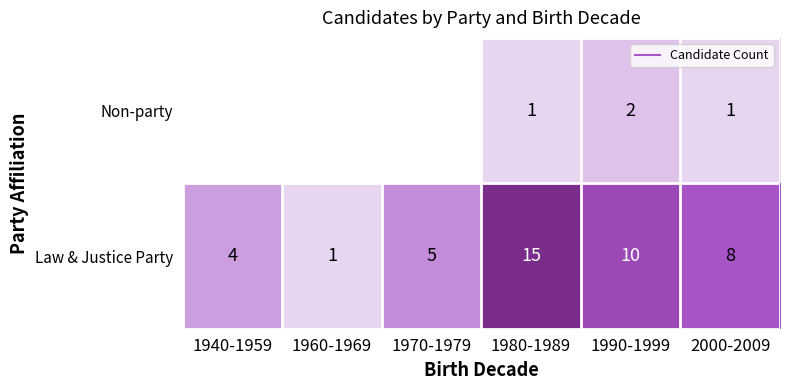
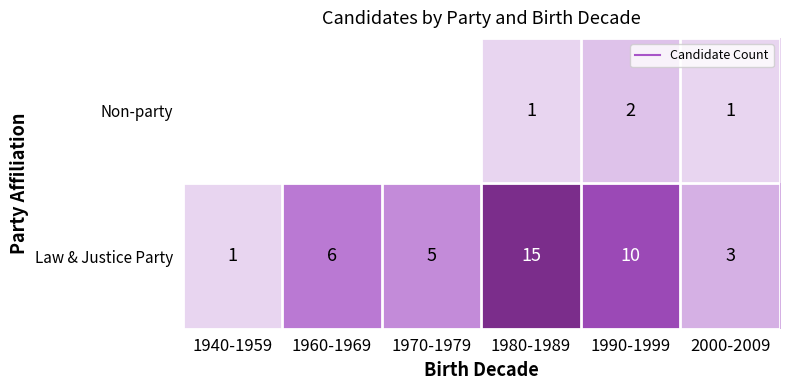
  {
    "Non-party": {
      "1980-1989": 1,
      "1990-1999": 2,
      "2000-2009": 1
    },
    "Law & Justice Party": {
-     "1940-1959": 4,
-     "1960-1969": 1,
+     "1940-1959": 1,
+     "1960-1969": 6,
      "1970-1979": 5,
      "1980-1989": 15,
      "1990-1999": 10,
-     "2000-2009": 8
+     "2000-2009": 3
    }
  }
